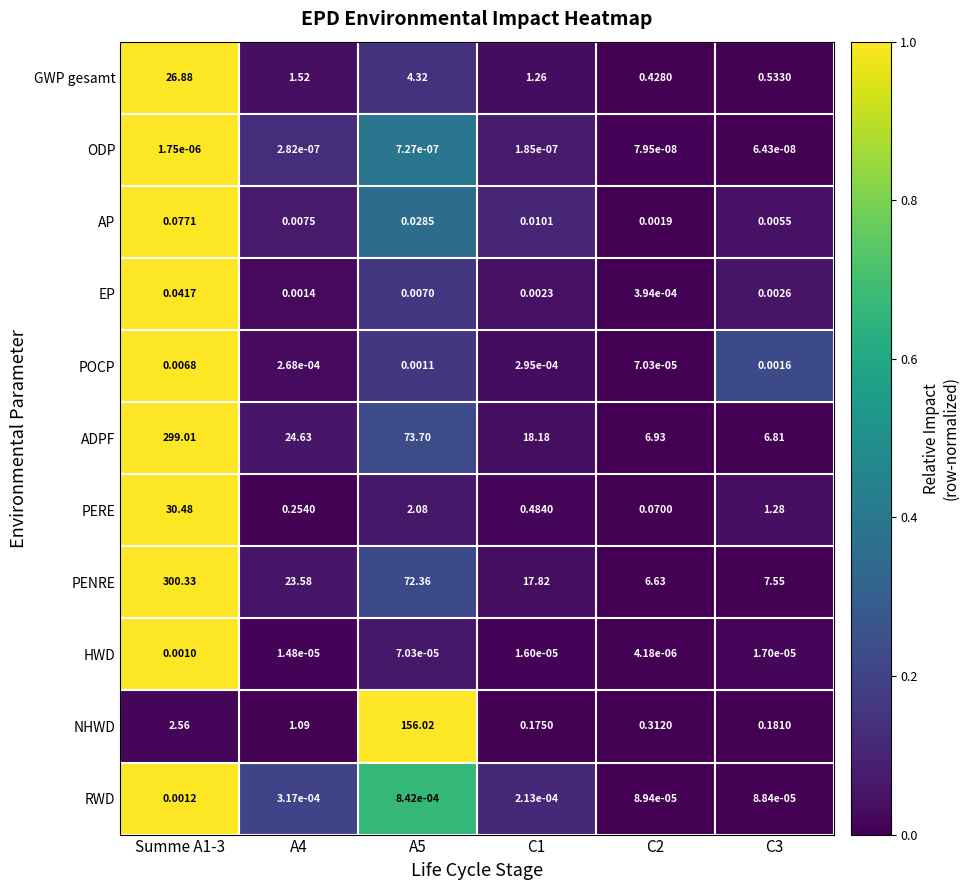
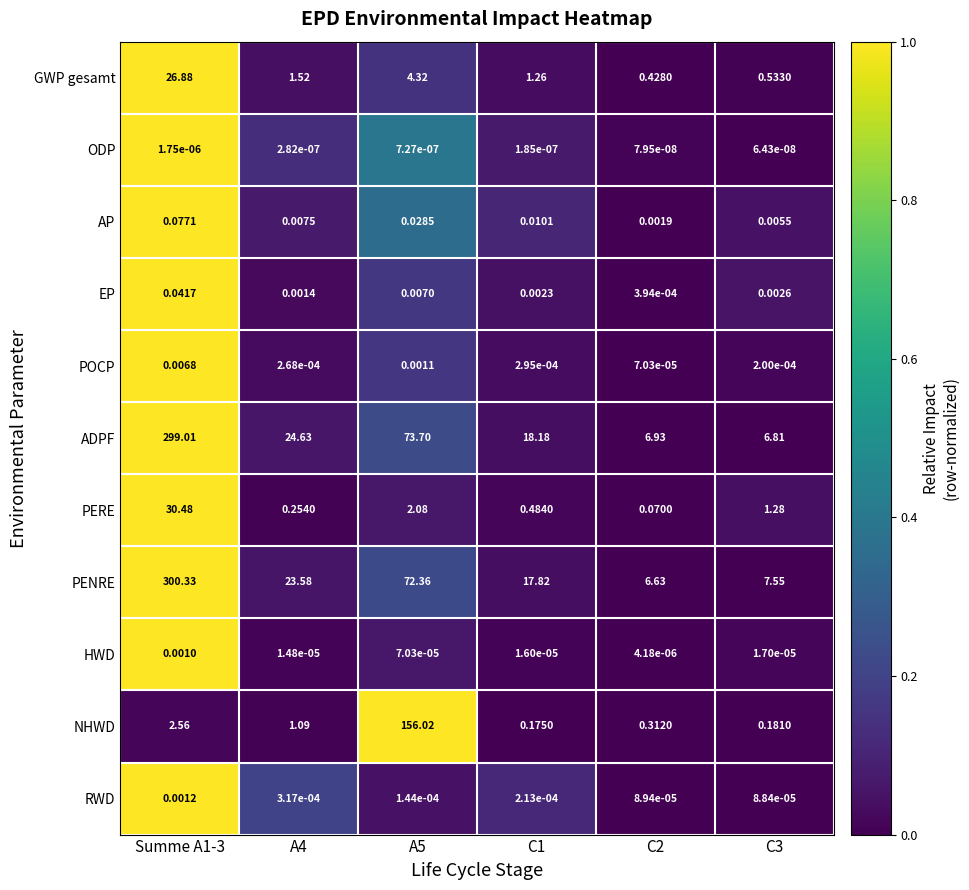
  {
    "GWP gesamt": {
      "Summe A1-3": "26.88",
      "A4": "1.52",
      "A5": "4.32",
      "C1": "1.26",
      "C2": "0.4280",
      "C3": "0.5330"
    },
    "ODP": {
      "Summe A1-3": "1.75e-06",
      "A4": "2.82e-07",
      "A5": "7.27e-07",
      "C1": "1.85e-07",
      "C2": "7.95e-08",
      "C3": "6.43e-08"
    },
    "AP": {
      "Summe A1-3": "0.0771",
      "A4": "0.0075",
      "A5": "0.0285",
      "C1": "0.0101",
      "C2": "0.0019",
      "C3": "0.0055"
    },
    "EP": {
      "Summe A1-3": "0.0417",
      "A4": "0.0014",
      "A5": "0.0070",
      "C1": "0.0023",
      "C2": "3.94e-04",
      "C3": "0.0026"
    },
    "POCP": {
      "Summe A1-3": "0.0068",
      "A4": "2.68e-04",
      "A5": "0.0011",
      "C1": "2.95e-04",
      "C2": "7.03e-05",
-     "C3": "0.0016"
+     "C3": "2.00e-04"
    },
    "ADPF": {
      "Summe A1-3": "299.01",
      "A4": "24.63",
      "A5": "73.70",
      "C1": "18.18",
      "C2": "6.93",
      "C3": "6.81"
    },
    "PERE": {
      "Summe A1-3": "30.48",
      "A4": "0.2540",
      "A5": "2.08",
      "C1": "0.4840",
      "C2": "0.0700",
      "C3": "1.28"
    },
    "PENRE": {
      "Summe A1-3": "300.33",
      "A4": "23.58",
      "A5": "72.36",
      "C1": "17.82",
      "C2": "6.63",
      "C3": "7.55"
    },
    "HWD": {
      "Summe A1-3": "0.0010",
      "A4": "1.48e-05",
      "A5": "7.03e-05",
      "C1": "1.60e-05",
      "C2": "4.18e-06",
      "C3": "1.70e-05"
    },
    "NHWD": {
      "Summe A1-3": "2.56",
      "A4": "1.09",
      "A5": "156.02",
      "C1": "0.1750",
      "C2": "0.3120",
      "C3": "0.1810"
    },
    "RWD": {
      "Summe A1-3": "0.0012",
      "A4": "3.17e-04",
-     "A5": "8.42e-04",
+     "A5": "1.44e-04",
      "C1": "2.13e-04",
      "C2": "8.94e-05",
      "C3": "8.84e-05"
    }
  }
